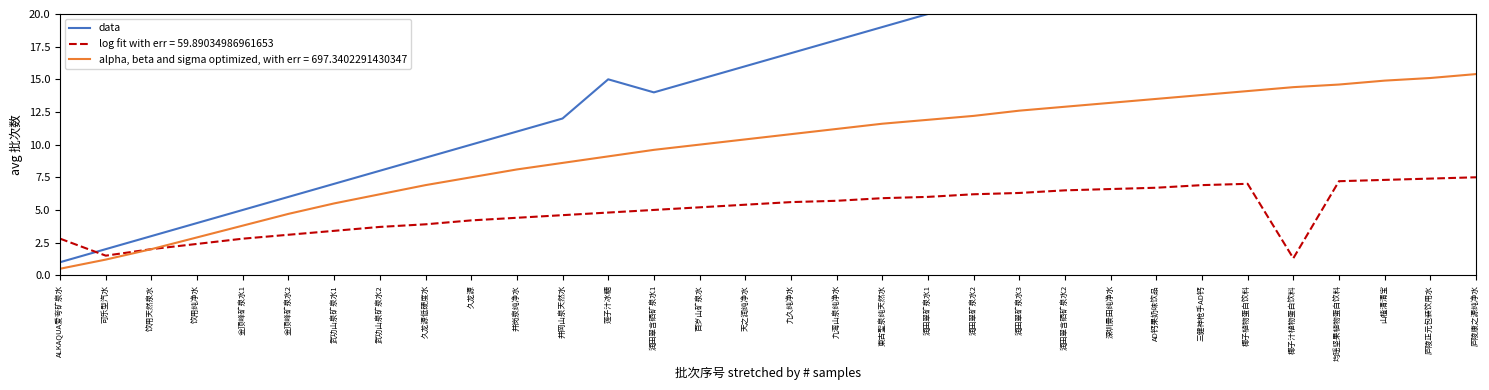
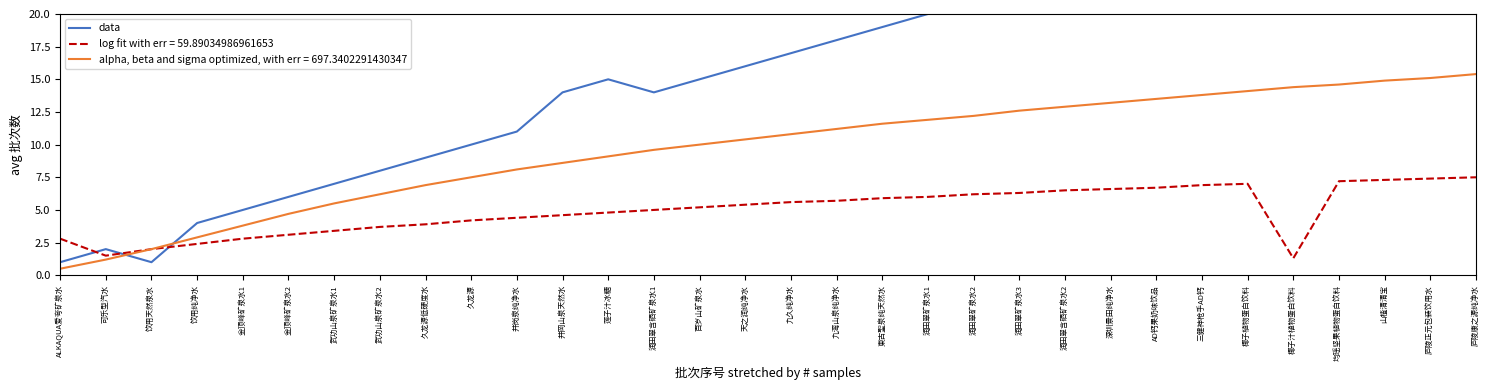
  {
    "data": {
      "ALKAQUA爱夸矿泉水": 1,
      "可乐型汽水": 2,
-     "饮用天然泉水": 3,
+     "饮用天然泉水": 1,
      "饮用纯净水": 4,
      "金顶峰矿泉水1": 5,
      "金顶峰矿泉水2": 6,
      "武功山泉矿泉水1": 7,
      "武功山泉矿泉水2": 8,
      "久龙源低硬度水": 9,
      "久龙源": 10,
      "井岗泉纯净水": 11,
-     "井岡山泉天然水": 12,
+     "井岡山泉天然水": 14,
      "莲子汁冰糖": 15,
      "润田翠含硒矿泉水1": 14,
      "百岁山矿泉水": 15,
      "天之润纯净水": 16,
      "九久纯净水": 17,
      "九湾山泉纯净水": 18,
      "東古聖泉纯天然水": 19,
      "润田翠矿泉水1": 20
    },
    "log fit with err = 59.89034986961653": {
      "ALKAQUA爱夸矿泉水": 2.8,
      "可乐型汽水": 1.5,
      "饮用纯净水": 2.4,
      "金顶峰矿泉水1": 2.8,
      "金顶峰矿泉水2": 3,
      "武功山泉矿泉水1": 3.4,
      "武功山泉矿泉水2": 3.7,
      "久龙源低硬度水": 4,
      "久龙源": 4.2,
      "井岗泉纯净水": 4.4,
      "井岡山泉天然水": 4.6,
      "莲子汁冰糖": 4.8,
      "润田翠含硒矿泉水1": 5,
      "百岁山矿泉水": 5.2,
      "天之润纯净水": 5.4,
      "九久纯净水": 5.6,
      "九湾山泉纯净水": 5.7,
      "東古聖泉纯天然水": 6,
      "润田翠矿泉水1": 6,
      "润田翠矿泉水2": 6.2,
      "润田翠矿泉水3": 6.3,
      "润田翠含硒矿泉水2": 6.5,
      "深圳景田纯净水": 6.6,
      "AD钙果奶味饮品": 6.7,
      "三健神枪手AD钙": 7,
      "椰子植物蛋白饮料": 7,
      "椰子汁植物蛋白饮料": 1.3,
      "均瑶坚果植物蛋白饮料": 7.2,
      "山楂清清宝": 7.3,
      "庐陵正元包装饮用水": 7.4,
      "庐陵康之源纯净水": 7.5
    },
    "alpha, beta and sigma optimized, with err = 697.3402291430347": {
      "ALKAQUA爱夸矿泉水": 0.5,
      "可乐型汽水": 1.2,
      "饮用纯净水": 3,
      "金顶峰矿泉水1": 3.8,
      "金顶峰矿泉水2": 4.7,
      "武功山泉矿泉水1": 5.5,
      "武功山泉矿泉水2": 6.2,
      "久龙源低硬度水": 7,
      "久龙源": 7.5,
      "井岗泉纯净水": 8,
      "井岡山泉天然水": 8.6,
      "莲子汁冰糖": 9,
      "润田翠含硒矿泉水1": 9.6,
      "百岁山矿泉水": 10,
      "天之润纯净水": 10.4,
      "九久纯净水": 10.8,
      "九湾山泉纯净水": 11.2,
      "東古聖泉纯天然水": 11.6,
      "润田翠矿泉水1": 12,
      "润田翠矿泉水2": 12.2,
      "润田翠矿泉水3": 12.6,
      "润田翠含硒矿泉水2": 13,
      "深圳景田纯净水": 13.2,
      "AD钙果奶味饮品": 13.5,
      "三健神枪手AD钙": 13.8,
      "椰子植物蛋白饮料": 14,
      "椰子汁植物蛋白饮料": 14.4,
      "均瑶坚果植物蛋白饮料": 14.6,
      "山楂清清宝": 15,
      "庐陵正元包装饮用水": 15,
      "庐陵康之源纯净水": 15.4
    }
  }
